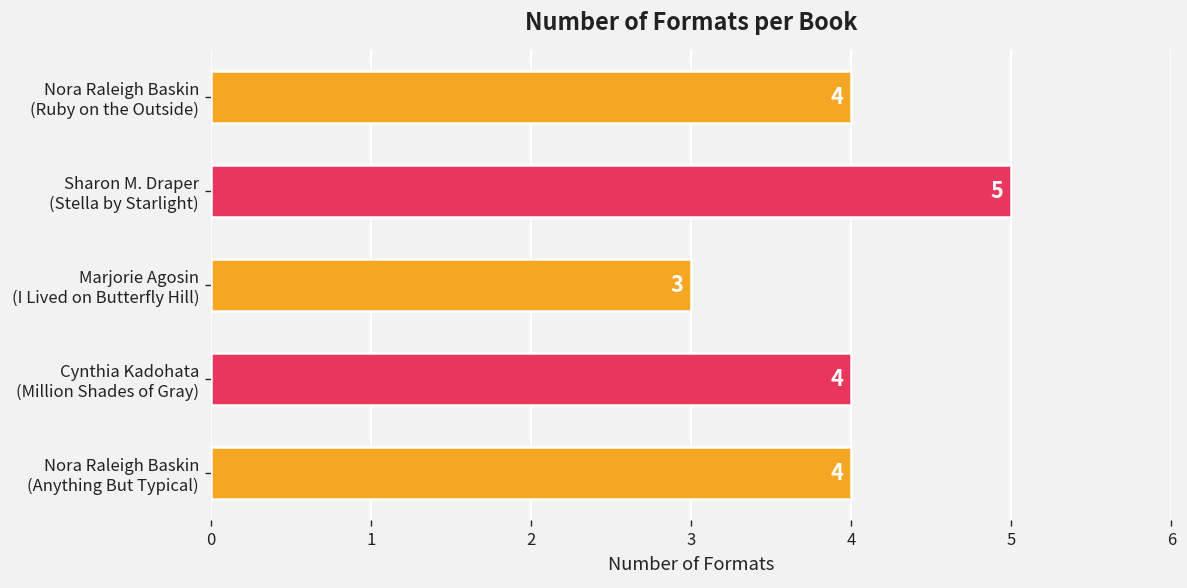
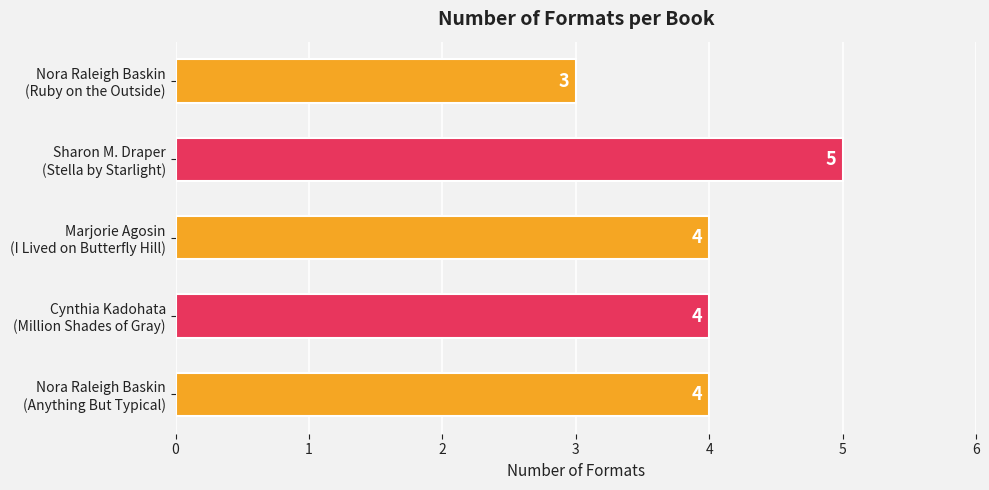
  {
-   "Nora Raleigh Baskin (Ruby on the Outside)": 4,
+   "Nora Raleigh Baskin (Ruby on the Outside)": 3,
    "Sharon M. Draper (Stella by Starlight)": 5,
-   "Marjorie Agosin (I Lived on Butterfly Hill)": 3,
+   "Marjorie Agosin (I Lived on Butterfly Hill)": 4,
    "Cynthia Kadohata (Million Shades of Gray)": 4,
    "Nora Raleigh Baskin (Anything But Typical)": 4
  }
